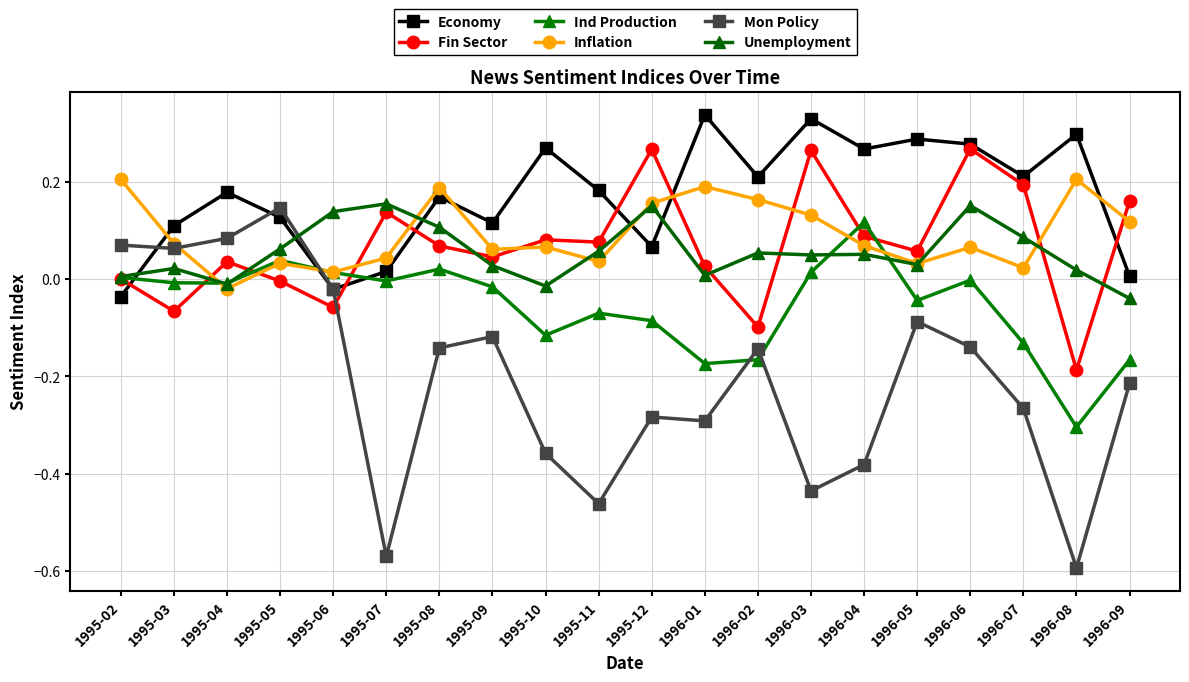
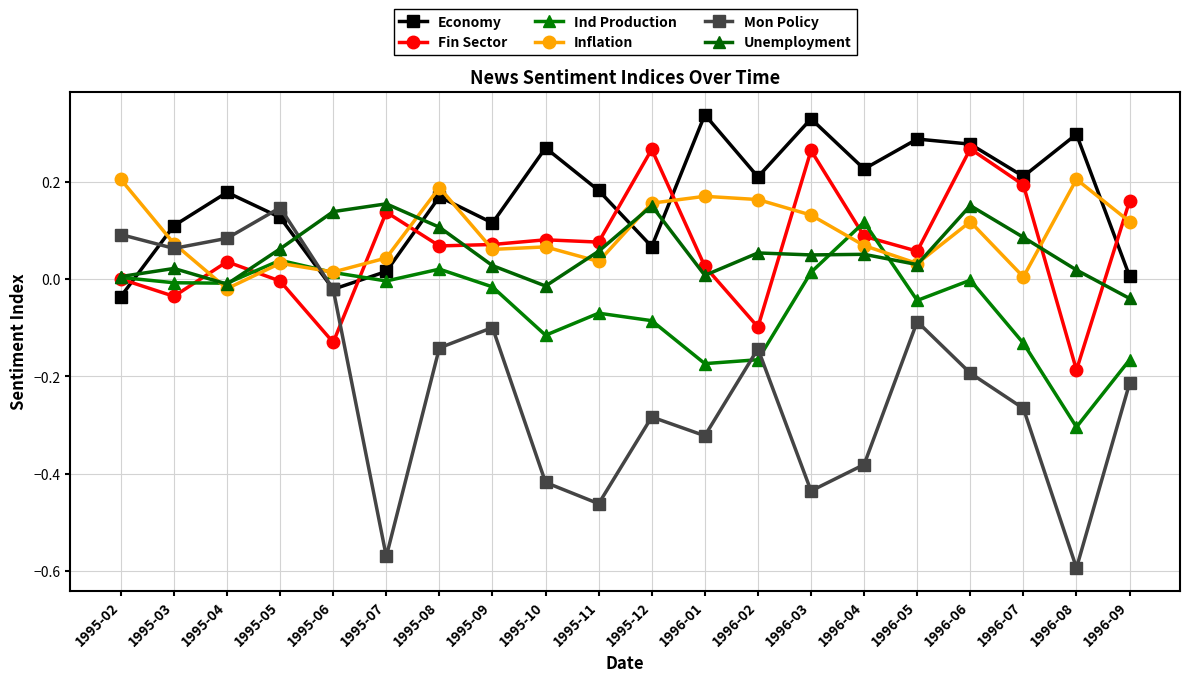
  {
    "Economy": {
      "1995-02": -0.04,
      "1995-03": 0.11,
      "1995-04": 0.18,
      "1995-05": 0.13,
      "1995-07": 0.02,
      "1995-08": 0.17,
      "1995-09": 0.12,
      "1995-10": 0.27,
      "1995-11": 0.18,
      "1995-12": 0.07,
      "1996-01": 0.34,
      "1996-02": 0.21,
      "1996-03": 0.33,
-     "1996-04": 0.27,
+     "1996-04": 0.23,
      "1996-05": 0.29,
      "1996-06": 0.28,
      "1996-07": 0.21,
      "1996-08": 0.30,
      "1996-09": 0.01
    },
    "Fin Sector": {
-     "1995-03": -0.07,
+     "1995-03": -0.04,
      "1995-04": 0.04,
      "1995-05": 0.00,
-     "1995-06": -0.06,
+     "1995-06": -0.13,
      "1995-07": 0.14,
      "1995-08": 0.07,
-     "1995-09": 0.05,
+     "1995-09": 0.07,
      "1995-10": 0.08,
      "1995-11": 0.08,
      "1995-12": 0.27,
      "1996-01": 0.03,
      "1996-02": -0.10,
      "1996-03": 0.26,
      "1996-04": 0.09,
      "1996-05": 0.06,
      "1996-06": 0.27,
      "1996-07": 0.19,
      "1996-08": -0.19,
      "1996-09": 0.16
    },
    "Inflation": {
      "1995-02": 0.20,
      "1995-03": 0.07,
      "1995-04": -0.02,
      "1995-05": 0.03,
      "1995-07": 0.04,
      "1995-08": 0.19,
      "1995-09": 0.06,
      "1995-10": 0.07,
      "1995-11": 0.04,
      "1995-12": 0.16,
-     "1996-01": 0.19,
+     "1996-01": 0.17,
      "1996-02": 0.16,
      "1996-03": 0.13,
      "1996-04": 0.07,
-     "1996-06": 0.07,
-     "1996-07": 0.02,
+     "1996-06": 0.12,
+     "1996-07": 0.00,
      "1996-08": 0.20,
      "1996-09": 0.12
    },
    "Mon Policy": {
-     "1995-02": 0.07,
+     "1995-02": 0.09,
      "1995-03": 0.06,
      "1995-04": 0.08,
      "1995-05": 0.15,
      "1995-07": -0.57,
      "1995-08": -0.14,
-     "1995-09": -0.12,
-     "1995-10": -0.36,
+     "1995-09": -0.10,
+     "1995-10": -0.42,
      "1995-11": -0.46,
      "1995-12": -0.28,
-     "1996-01": -0.29,
+     "1996-01": -0.32,
      "1996-02": -0.14,
      "1996-03": -0.44,
      "1996-04": -0.38,
      "1996-05": -0.09,
-     "1996-06": -0.14,
+     "1996-06": -0.19,
      "1996-07": -0.27,
      "1996-08": -0.59,
      "1996-09": -0.21
    }
  }
